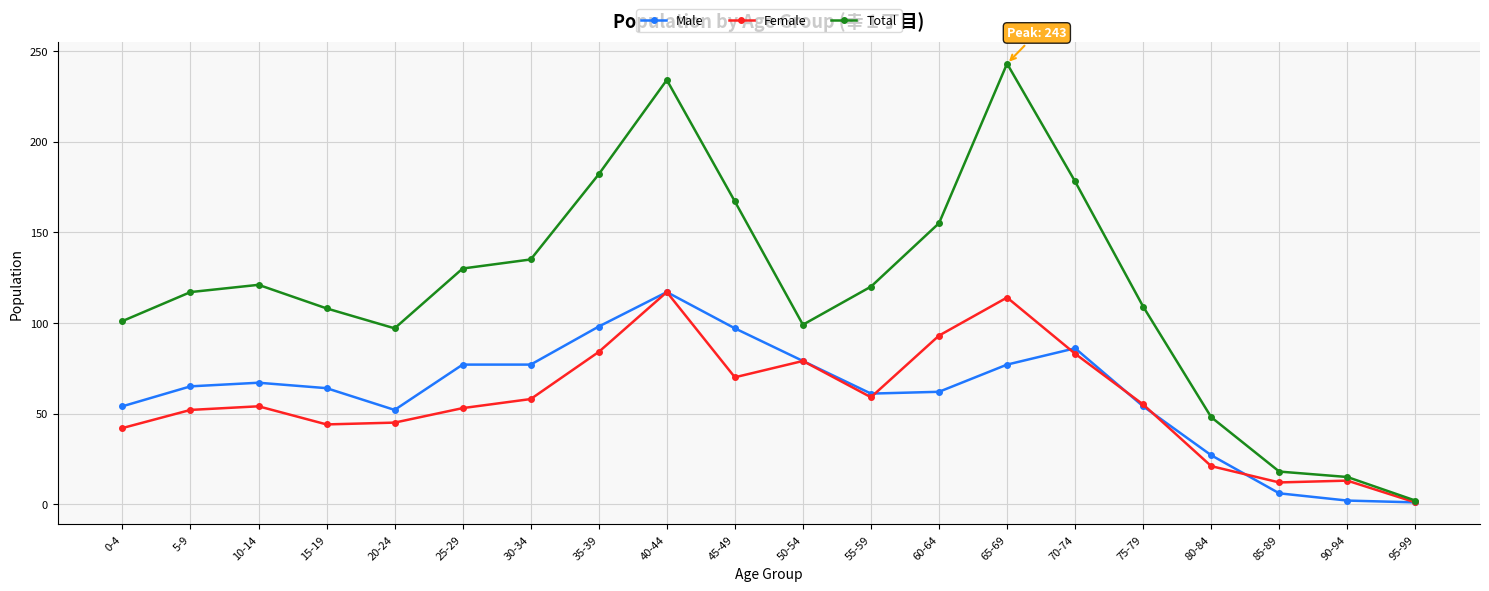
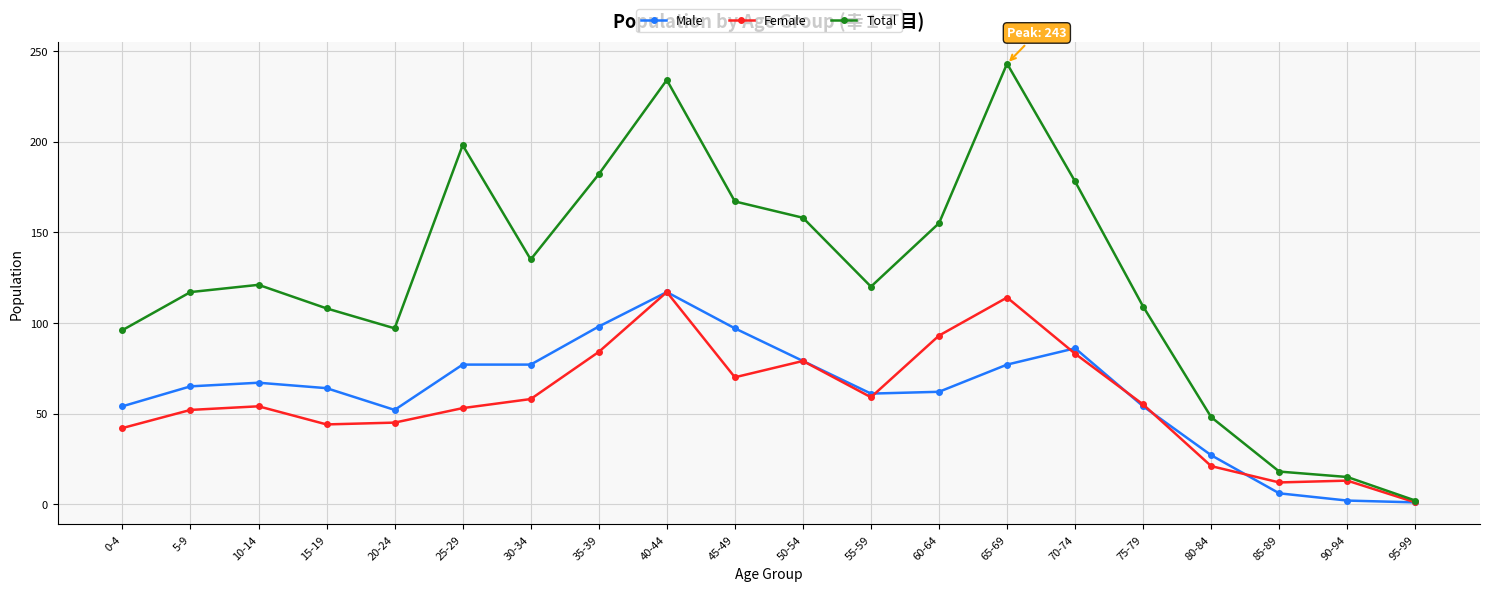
  {
    "Male": {
      "0-4": 54,
      "5-9": 65,
      "10-14": 67,
      "15-19": 64,
      "20-24": 52,
      "25-29": 77,
      "30-34": 77,
      "35-39": 98,
      "45-49": 97,
      "55-59": 61,
      "60-64": 62,
      "65-69": 77,
      "70-74": 86,
      "80-84": 27,
      "85-89": 6,
      "90-94": 2
    },
    "Female": {
      "0-4": 42,
      "5-9": 52,
      "10-14": 54,
      "15-19": 44,
      "20-24": 45,
      "25-29": 53,
      "30-34": 58,
      "35-39": 84,
      "45-49": 70,
      "55-59": 59,
      "60-64": 93,
      "65-69": 114,
      "70-74": 83,
      "80-84": 21,
      "85-89": 12,
      "90-94": 13
    },
    "Total": {
-     "0-4": 101,
+     "0-4": 96,
      "5-9": 117,
      "10-14": 121,
      "15-19": 108,
      "20-24": 97,
-     "25-29": 130,
+     "25-29": 198,
      "30-34": 135,
      "35-39": 182,
      "40-44": 234,
      "45-49": 167,
-     "50-54": 99,
+     "50-54": 158,
      "55-59": 120,
      "60-64": 155,
      "70-74": 178,
      "75-79": 109,
      "80-84": 48,
      "85-89": 18,
      "90-94": 15
    }
  }
